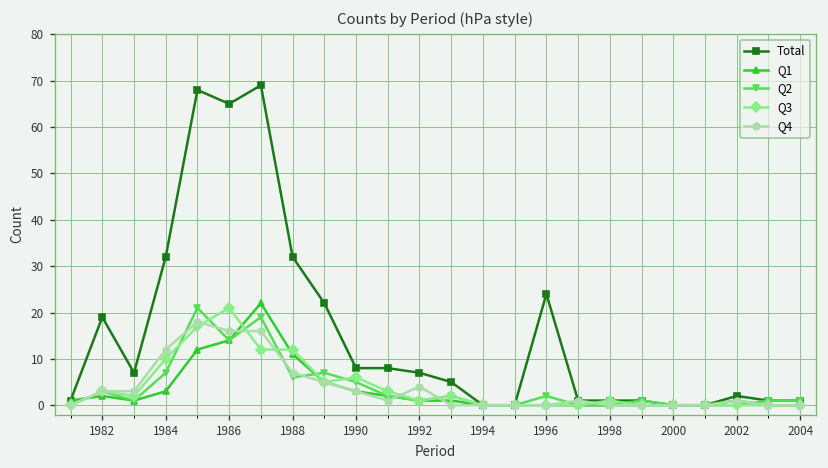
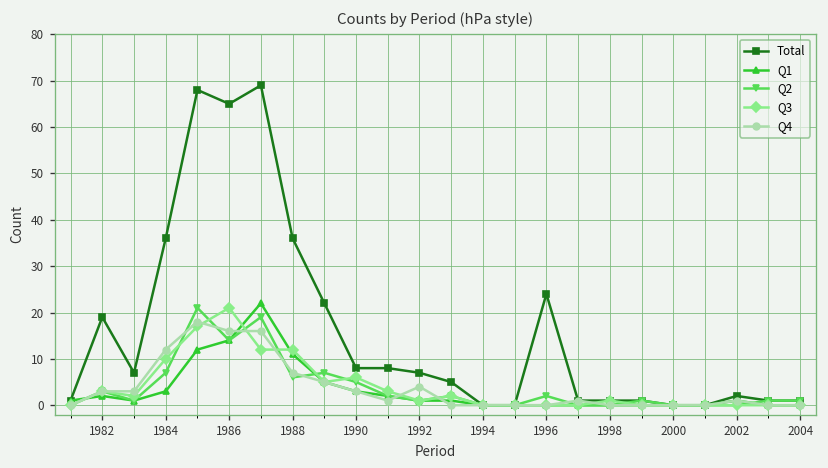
  {
    "Total": {
      "1982": 19,
-     "1984": 32,
+     "1984": 36,
      "1986": 65,
-     "1988": 32,
+     "1988": 36,
      "1990": 8,
      "1992": 7,
      "1996": 24,
      "2002": 2
    }
  }
